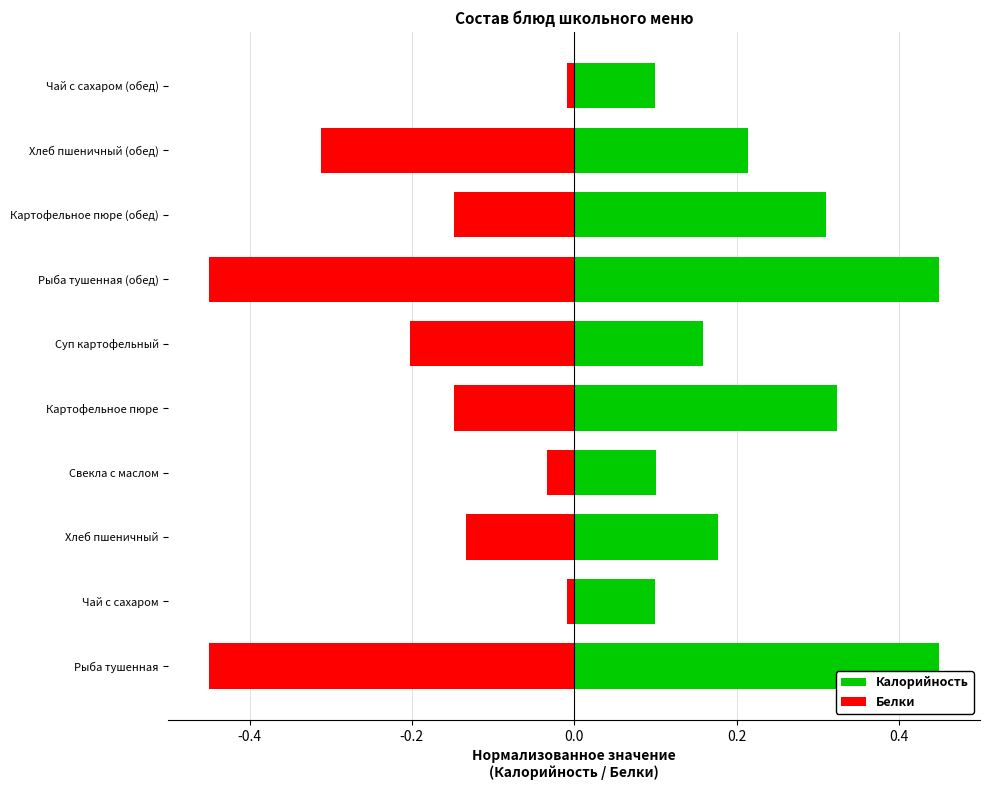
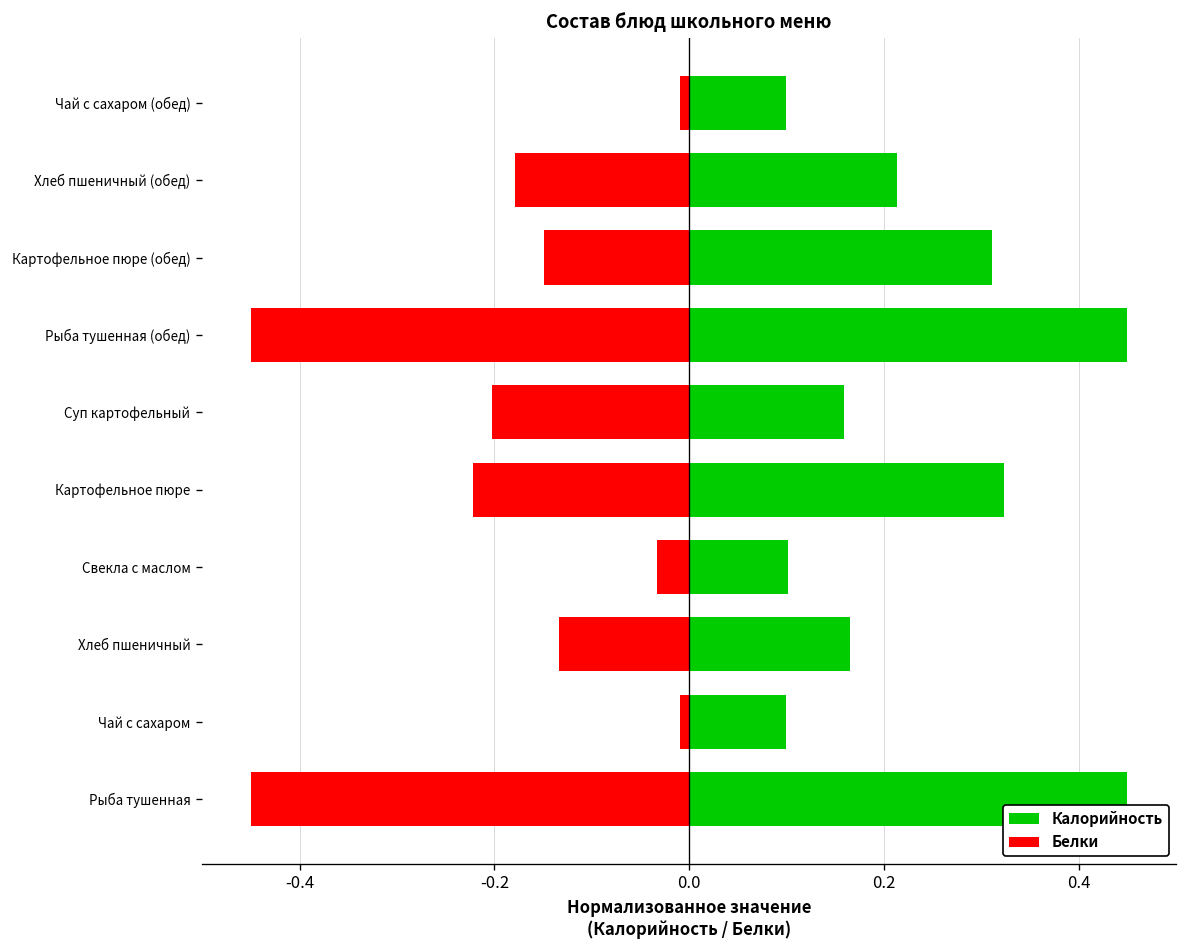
  {
    "Калорийность": {
      "Чай с сахаром (обед)": 0.10,
      "Хлеб пшеничный (обед)": 0.21,
      "Картофельное пюре (обед)": 0.31,
      "Рыба тушенная (обед)": 0.45,
      "Суп картофельный": 0.16,
      "Картофельное пюре": 0.32,
      "Свекла с маслом": 0.10,
-     "Хлеб пшеничный": 0.18,
+     "Хлеб пшеничный": 0.17,
      "Чай с сахаром": 0.10,
      "Рыба тушенная": 0.45
    },
    "Белки": {
      "Чай с сахаром (обед)": -0.01,
-     "Хлеб пшеничный (обед)": -0.31,
+     "Хлеб пшеничный (обед)": -0.18,
      "Картофельное пюре (обед)": -0.15,
      "Рыба тушенная (обед)": -0.45,
      "Суп картофельный": -0.20,
-     "Картофельное пюре": -0.15,
+     "Картофельное пюре": -0.22,
      "Свекла с маслом": -0.03,
      "Хлеб пшеничный": -0.13,
      "Чай с сахаром": -0.01,
      "Рыба тушенная": -0.45
    }
  }
